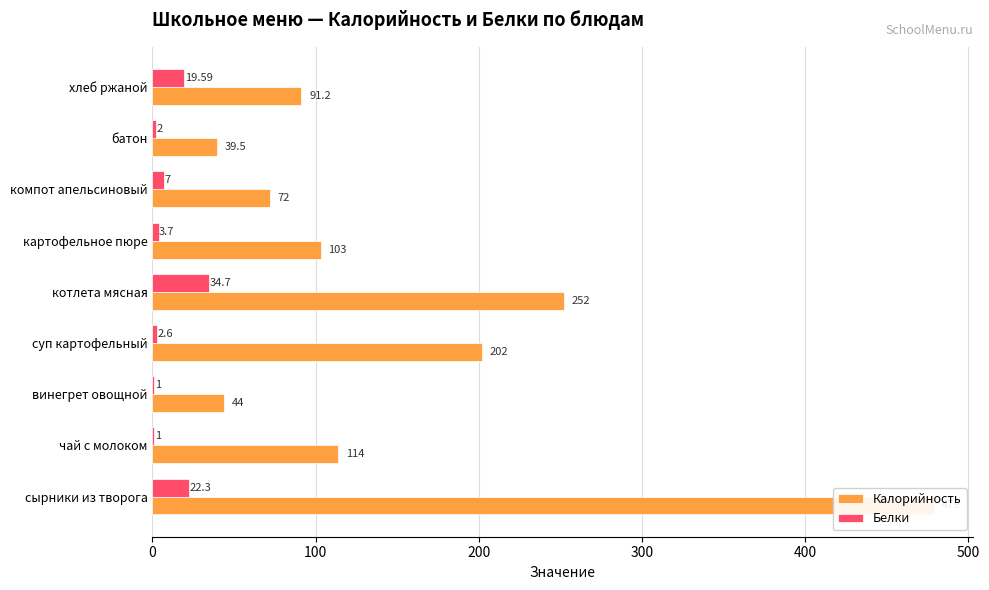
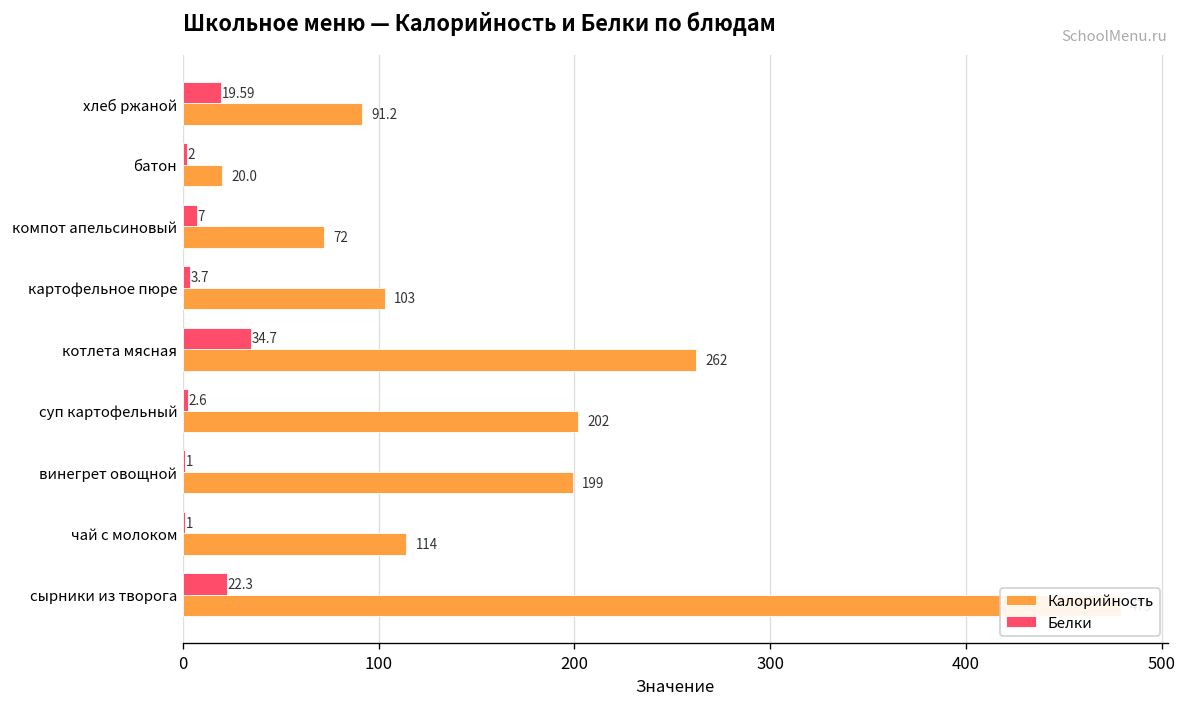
  {
    "Калорийность": {
      "хлеб ржаной": 91.2,
-     "батон": 39.5,
+     "батон": 20.0,
      "компот апельсиновый": 72,
      "картофельное пюре": 103,
-     "котлета мясная": 252,
+     "котлета мясная": 262,
      "суп картофельный": 202,
-     "винегрет овощной": 44,
+     "винегрет овощной": 199,
      "чай с молоком": 114
    },
    "Белки": {
      "хлеб ржаной": 19.59,
      "батон": 2,
      "компот апельсиновый": 7,
      "картофельное пюре": 3.7,
      "котлета мясная": 34.7,
      "суп картофельный": 2.6,
      "винегрет овощной": 1,
      "чай с молоком": 1,
      "сырники из творога": 22.3
    }
  }
